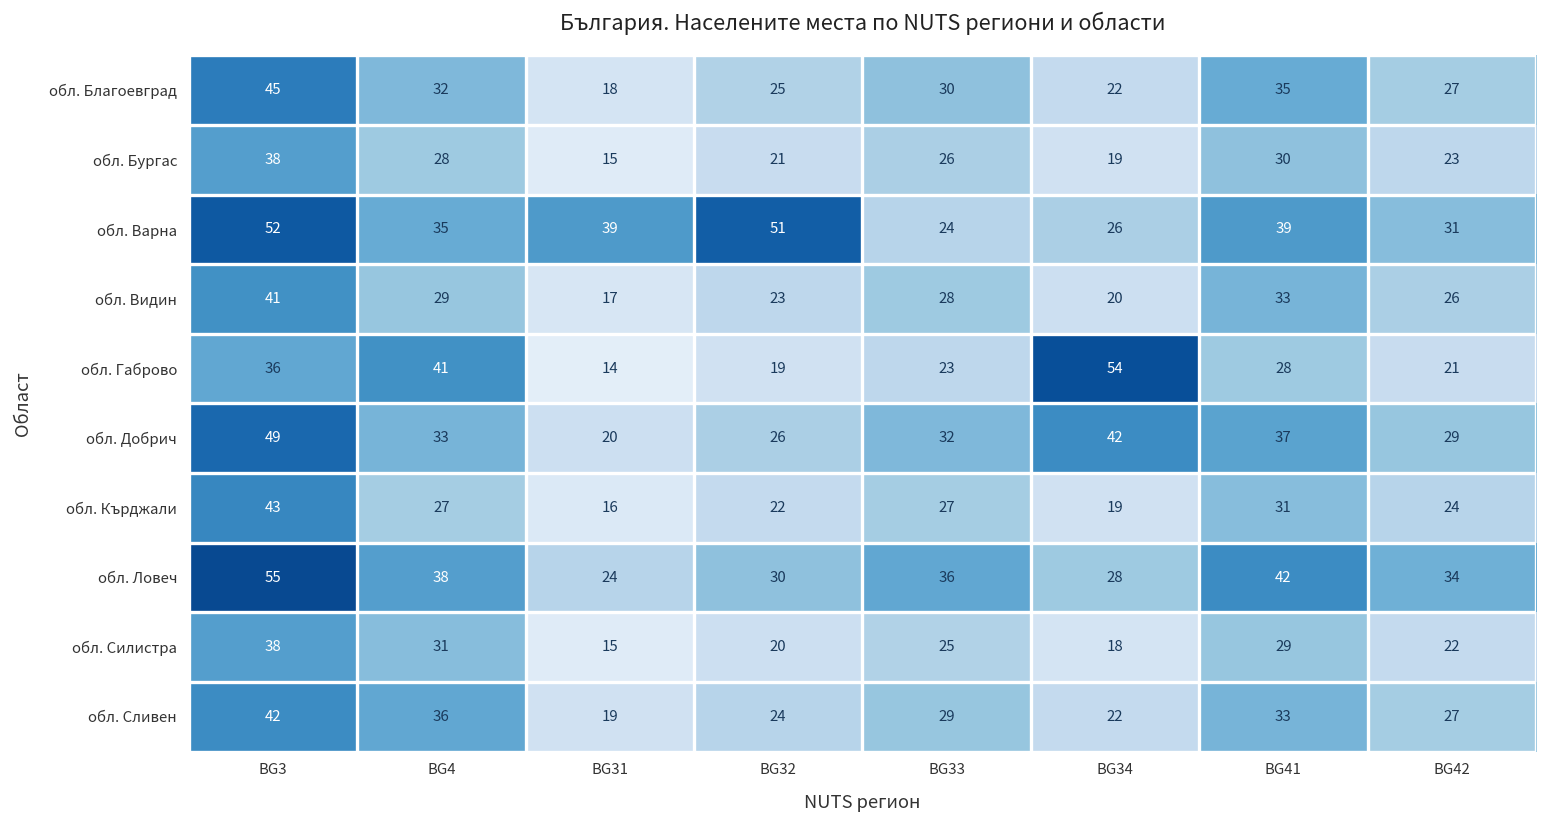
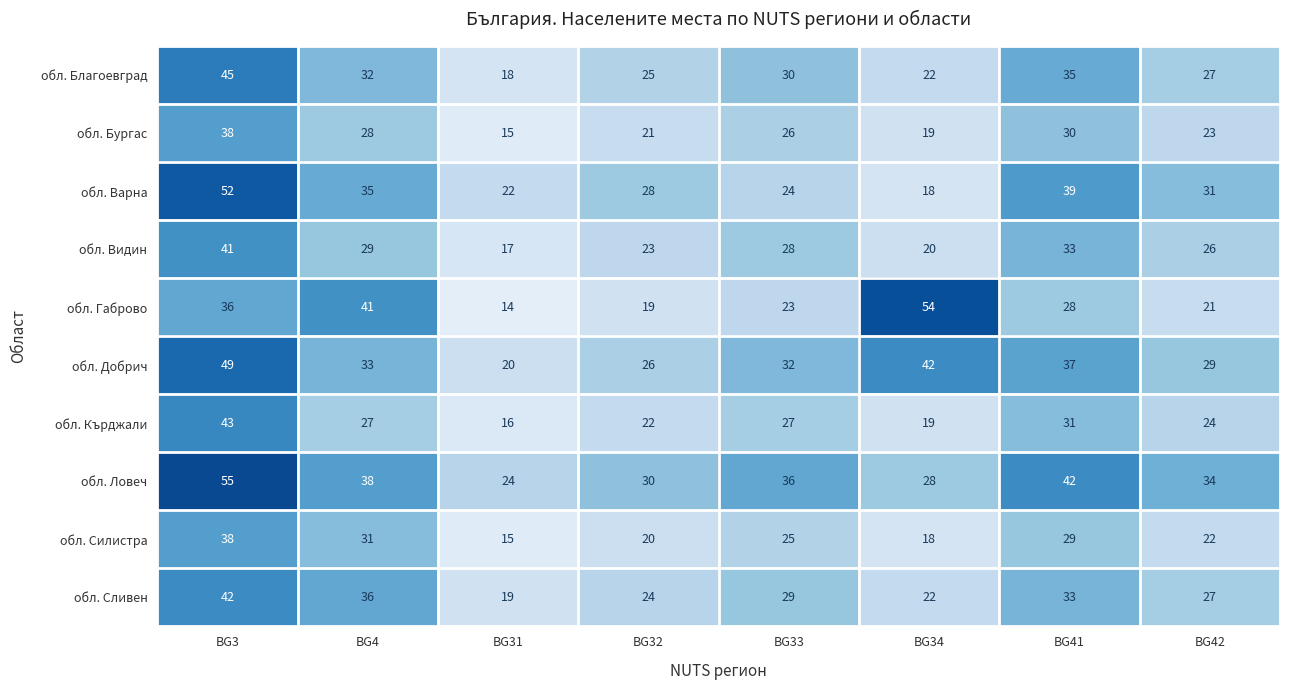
  {
    "обл. Благоевград": {
      "BG3": 45,
      "BG4": 32,
      "BG31": 18,
      "BG32": 25,
      "BG33": 30,
      "BG34": 22,
      "BG41": 35,
      "BG42": 27
    },
    "обл. Бургас": {
      "BG3": 38,
      "BG4": 28,
      "BG31": 15,
      "BG32": 21,
      "BG33": 26,
      "BG34": 19,
      "BG41": 30,
      "BG42": 23
    },
    "обл. Варна": {
      "BG3": 52,
      "BG4": 35,
-     "BG31": 39,
-     "BG32": 51,
+     "BG31": 22,
+     "BG32": 28,
      "BG33": 24,
-     "BG34": 26,
+     "BG34": 18,
      "BG41": 39,
      "BG42": 31
    },
    "обл. Видин": {
      "BG3": 41,
      "BG4": 29,
      "BG31": 17,
      "BG32": 23,
      "BG33": 28,
      "BG34": 20,
      "BG41": 33,
      "BG42": 26
    },
    "обл. Габрово": {
      "BG3": 36,
      "BG4": 41,
      "BG31": 14,
      "BG32": 19,
      "BG33": 23,
      "BG34": 54,
      "BG41": 28,
      "BG42": 21
    },
    "обл. Добрич": {
      "BG3": 49,
      "BG4": 33,
      "BG31": 20,
      "BG32": 26,
      "BG33": 32,
      "BG34": 42,
      "BG41": 37,
      "BG42": 29
    },
    "обл. Кърджали": {
      "BG3": 43,
      "BG4": 27,
      "BG31": 16,
      "BG32": 22,
      "BG33": 27,
      "BG34": 19,
      "BG41": 31,
      "BG42": 24
    },
    "обл. Ловеч": {
      "BG3": 55,
      "BG4": 38,
      "BG31": 24,
      "BG32": 30,
      "BG33": 36,
      "BG34": 28,
      "BG41": 42,
      "BG42": 34
    },
    "обл. Силистра": {
      "BG3": 38,
      "BG4": 31,
      "BG31": 15,
      "BG32": 20,
      "BG33": 25,
      "BG34": 18,
      "BG41": 29,
      "BG42": 22
    },
    "обл. Сливен": {
      "BG3": 42,
      "BG4": 36,
      "BG31": 19,
      "BG32": 24,
      "BG33": 29,
      "BG34": 22,
      "BG41": 33,
      "BG42": 27
    }
  }
